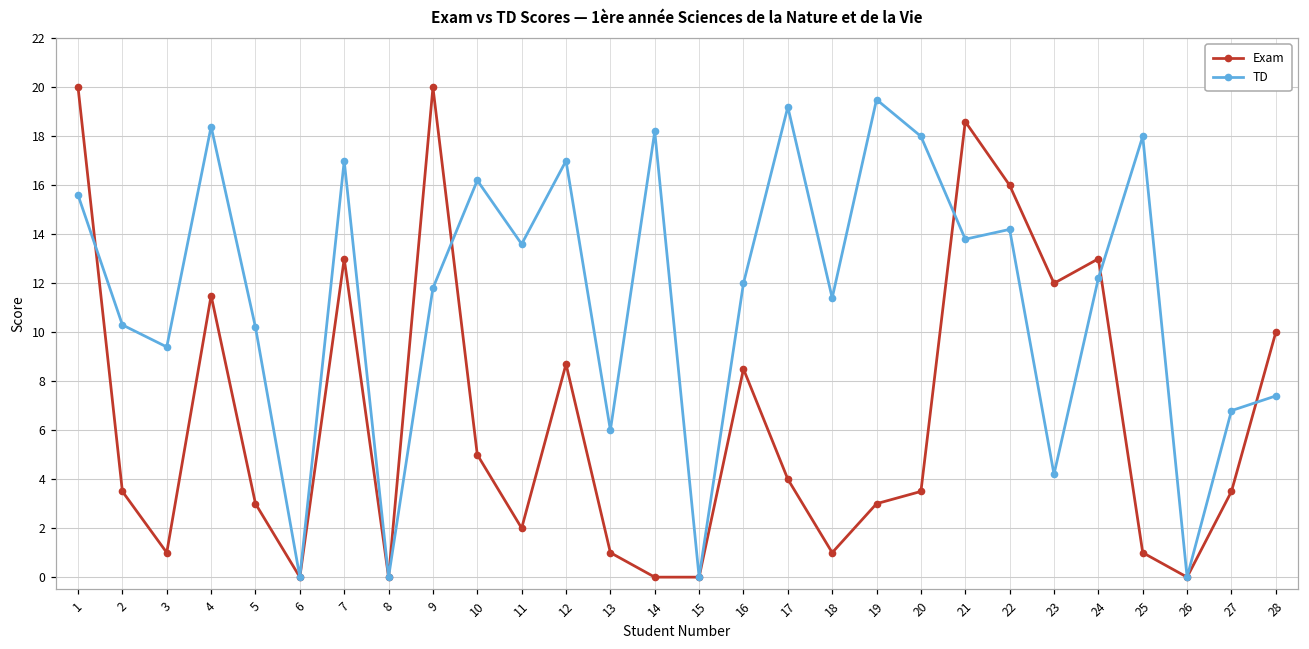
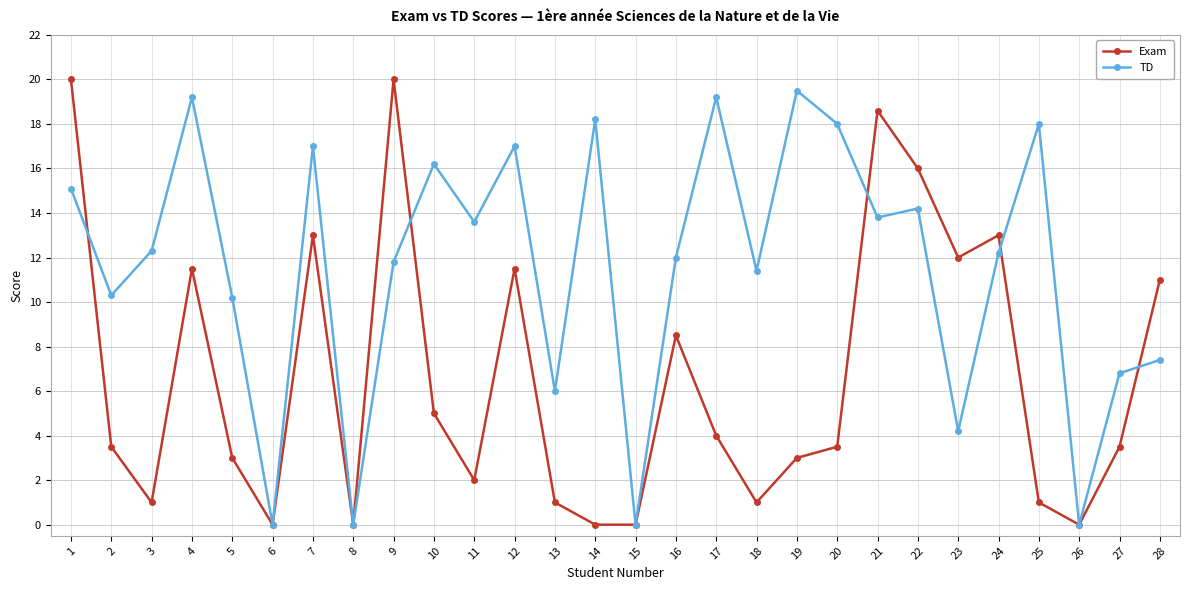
  {
    "Exam": {
      "1": 20.0,
      "2": 3.5,
      "3": 1.0,
      "4": 11.5,
      "5": 3.0,
      "7": 13.0,
      "9": 20.0,
      "10": 5.0,
      "11": 2.0,
-     "12": 8.7,
+     "12": 11.5,
      "13": 1.0,
      "14": 0.0,
      "16": 8.5,
      "17": 4.0,
      "18": 1.0,
      "19": 3.0,
      "20": 3.5,
      "21": 18.6,
      "22": 16.0,
      "23": 12.0,
      "24": 13.0,
      "25": 1.0,
      "27": 3.5,
-     "28": 10
+     "28": 11
    },
    "TD": {
-     "1": 15.6,
+     "1": 15.1,
      "2": 10.3,
-     "3": 9.4,
-     "4": 18.4,
+     "3": 12.3,
+     "4": 19.2,
      "5": 10.2,
      "7": 17.0,
      "9": 11.8,
      "10": 16.2,
      "11": 13.6,
      "12": 17.0,
      "13": 6.0,
      "14": 18.2,
      "16": 12.0,
      "17": 19.2,
      "18": 11.4,
      "19": 19.5,
      "20": 18.0,
      "21": 13.8,
      "22": 14.2,
      "23": 4.2,
      "24": 12.2,
      "25": 18.0,
      "27": 6.8,
      "28": 7.4
    }
  }
